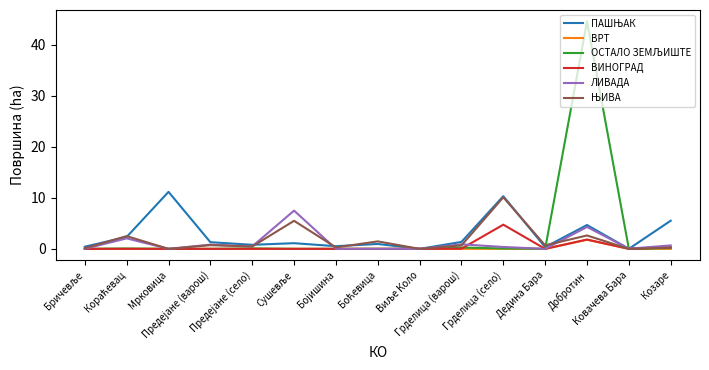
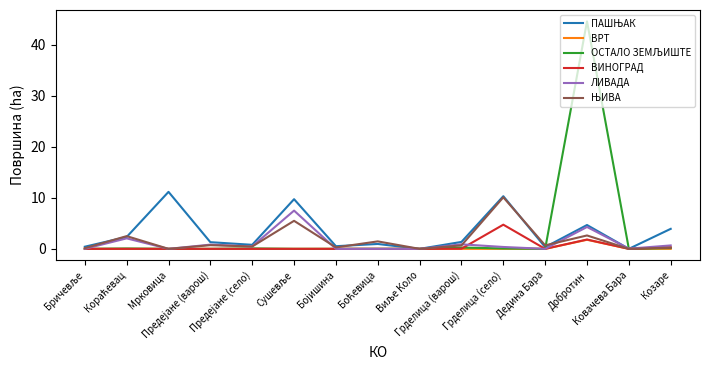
  {
    "ПАШЊАК": {
      "Мрковица": 11,
-     "Сушевље": 1,
+     "Сушевље": 10,
      "Боћевица": 1,
-     "Козаре": 6
+     "Козаре": 4
    },
    "ВИНОГРАД": {
      "Грделица (село)": 5
    },
    "ЛИВАДА": {
      "Сушевље": 7
    },
    "ЊИВА": {
      "Сушевље": 5,
      "Боћевица": 1,
      "Добротин": 3
    }
  }
